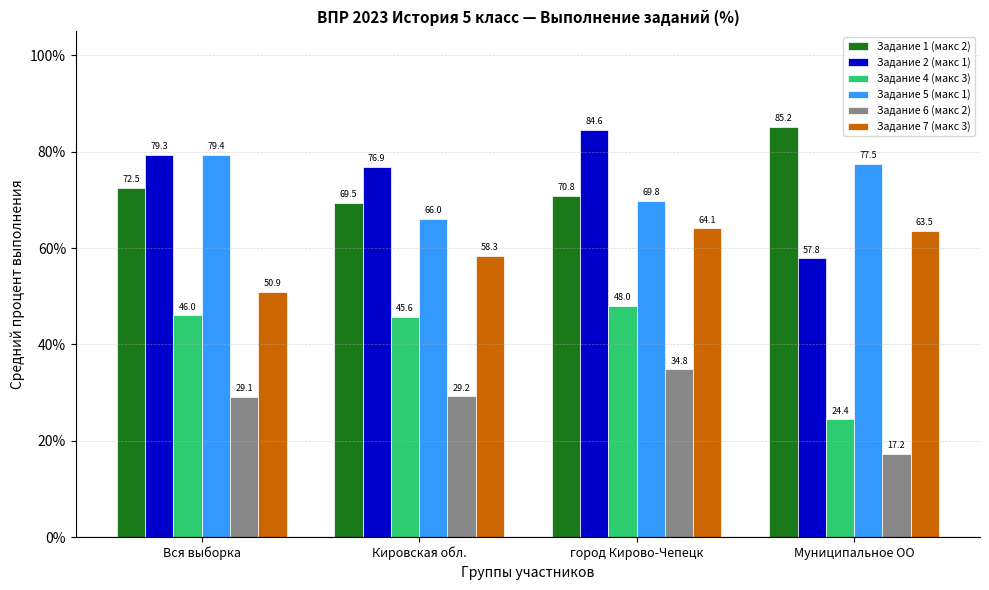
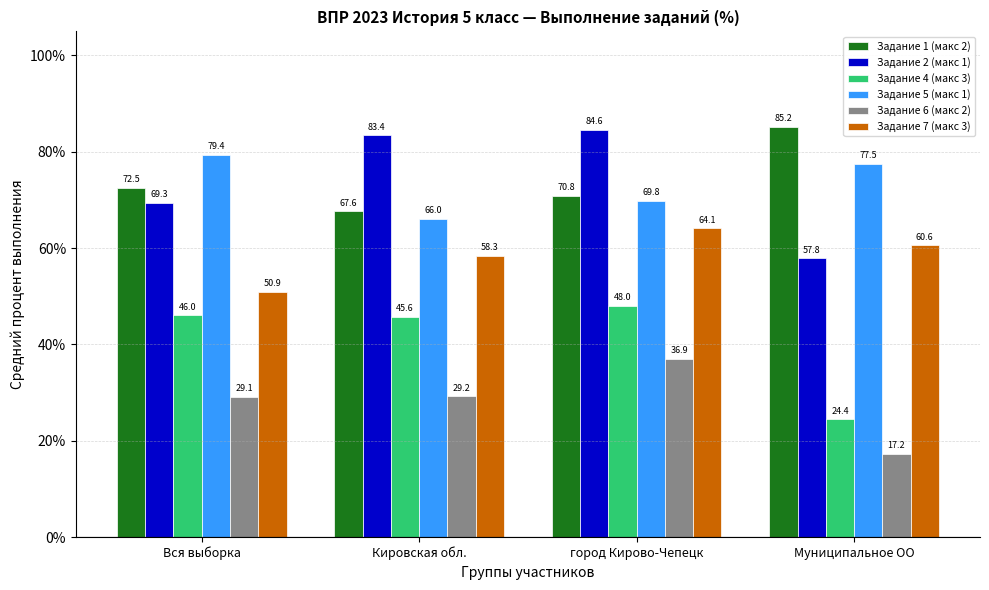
  {
    "Задание 1 (макс 2)": {
      "Вся выборка": 72.5,
-     "Кировская обл.": 69.5,
+     "Кировская обл.": 67.6,
      "город Кирово-Чепецк": 70.8,
      "Муниципальное ОО": 85.2
    },
    "Задание 2 (макс 1)": {
-     "Вся выборка": 79.3,
-     "Кировская обл.": 76.9,
+     "Вся выборка": 69.3,
+     "Кировская обл.": 83.4,
      "город Кирово-Чепецк": 84.6,
      "Муниципальное ОО": 57.8
    },
    "Задание 4 (макс 3)": {
      "Вся выборка": 46.0,
      "Кировская обл.": 45.6,
      "город Кирово-Чепецк": 48.0,
      "Муниципальное ОО": 24.4
    },
    "Задание 5 (макс 1)": {
      "Вся выборка": 79.4,
      "Кировская обл.": 66.0,
      "город Кирово-Чепецк": 69.8,
      "Муниципальное ОО": 77.5
    },
    "Задание 6 (макс 2)": {
      "Вся выборка": 29.1,
      "Кировская обл.": 29.2,
-     "город Кирово-Чепецк": 34.8,
+     "город Кирово-Чепецк": 36.9,
      "Муниципальное ОО": 17.2
    },
    "Задание 7 (макс 3)": {
      "Вся выборка": 50.9,
      "Кировская обл.": 58.3,
      "город Кирово-Чепецк": 64.1,
-     "Муниципальное ОО": 63.5
+     "Муниципальное ОО": 60.6
    }
  }
